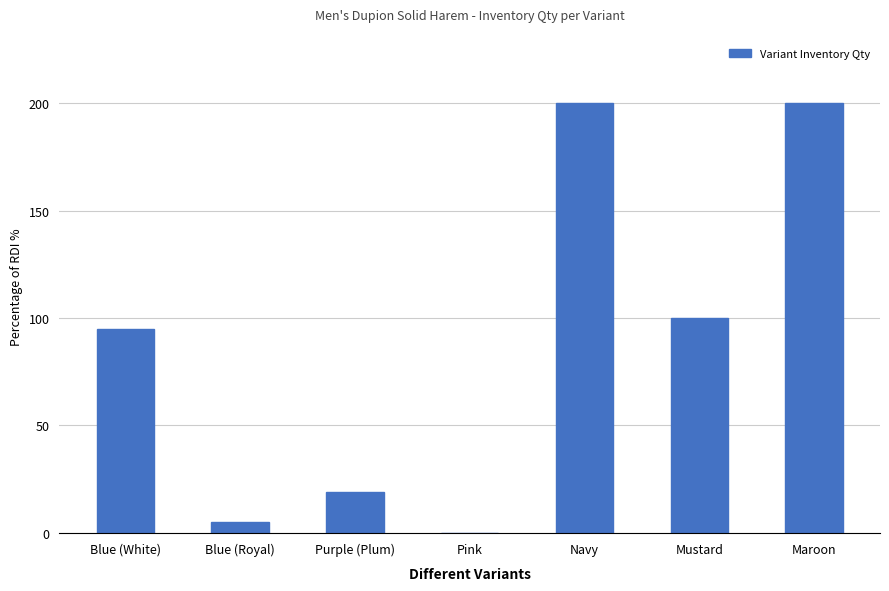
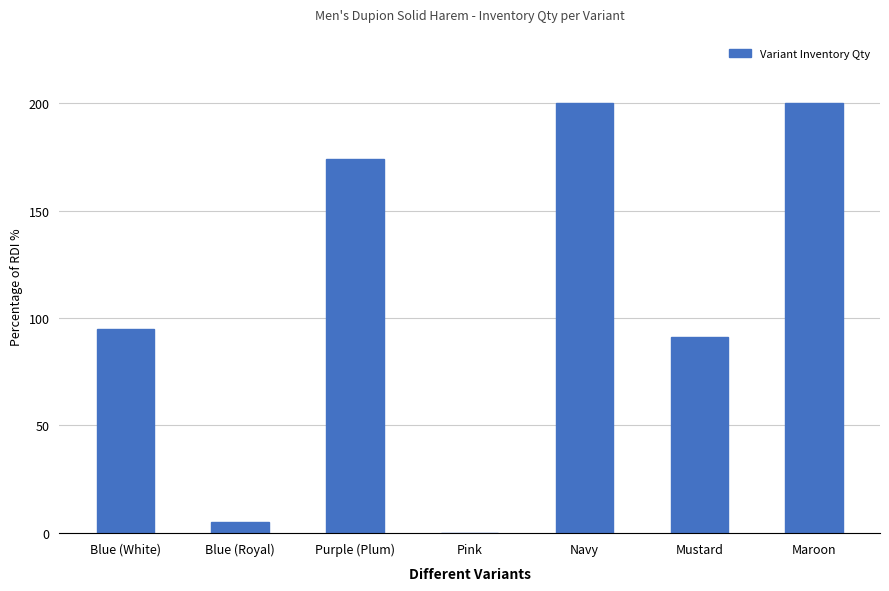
  {
    "Blue (White)": 95,
    "Blue (Royal)": 5,
-   "Purple (Plum)": 19,
+   "Purple (Plum)": 174,
    "Pink": 0,
    "Navy": 200,
-   "Mustard": 100,
+   "Mustard": 91,
    "Maroon": 200
  }
